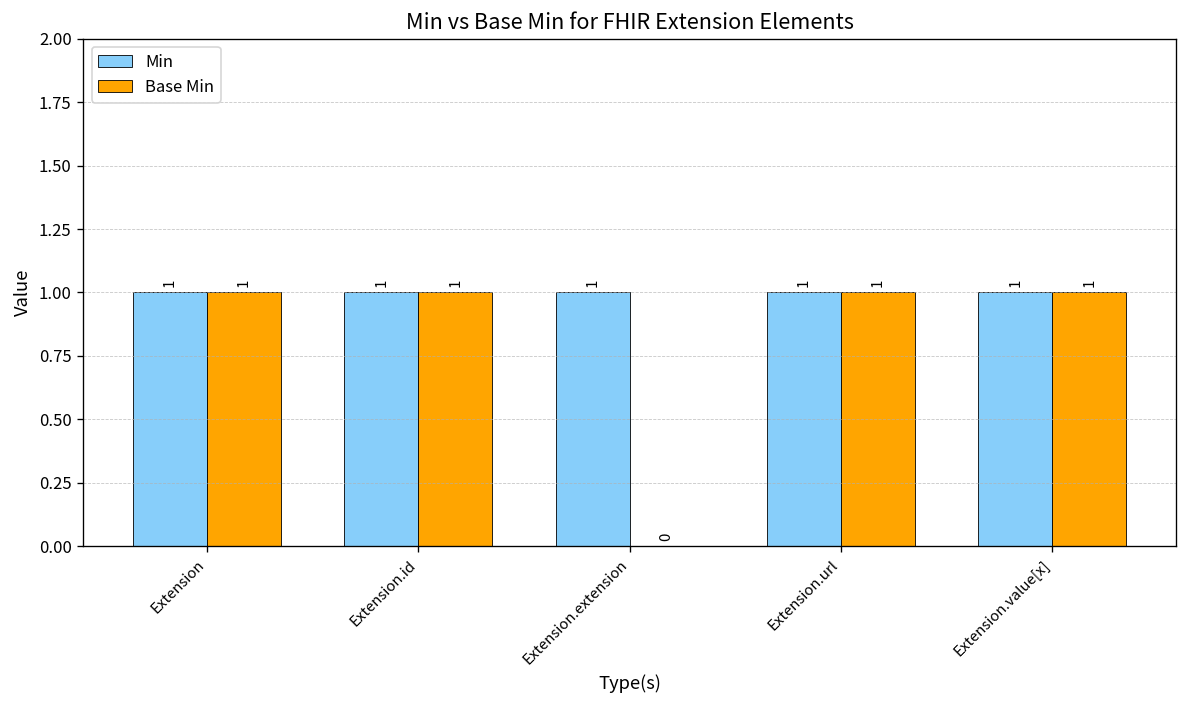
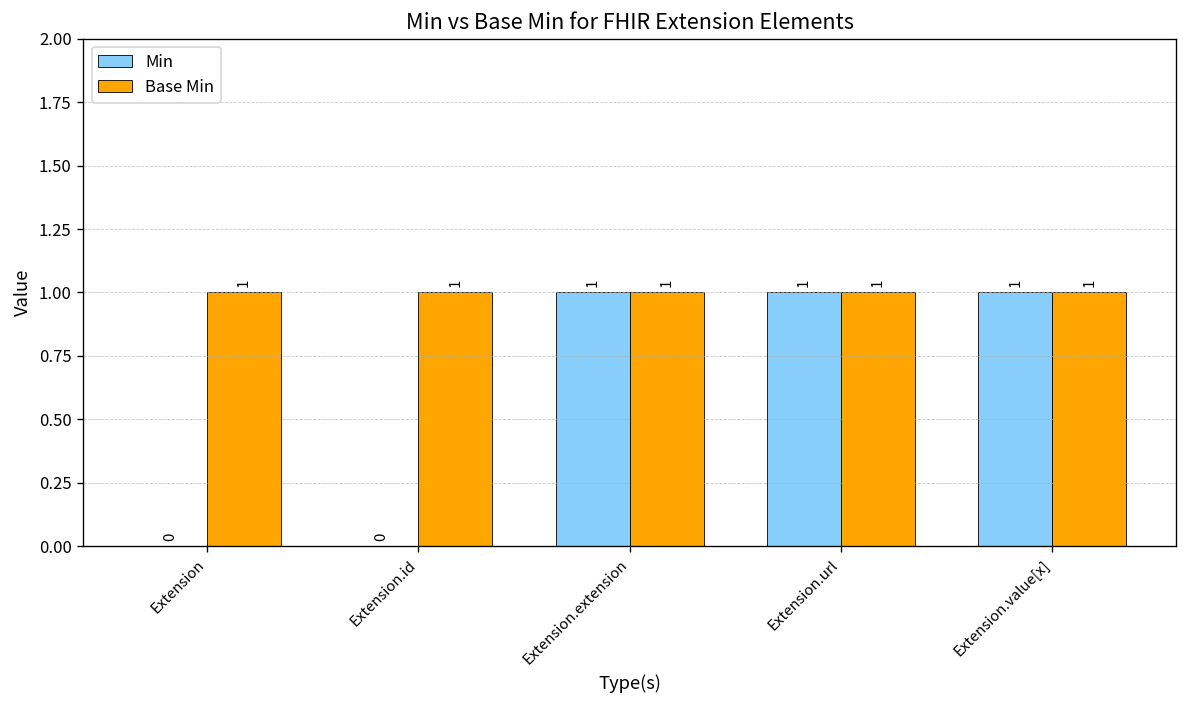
  {
    "Min": {
-     "Extension": 1,
-     "Extension.id": 1,
+     "Extension": 0,
+     "Extension.id": 0,
      "Extension.extension": 1,
      "Extension.url": 1,
      "Extension.value[x]": 1
    },
    "Base Min": {
      "Extension": 1,
      "Extension.id": 1,
-     "Extension.extension": 0,
+     "Extension.extension": 1,
      "Extension.url": 1,
      "Extension.value[x]": 1
    }
  }
